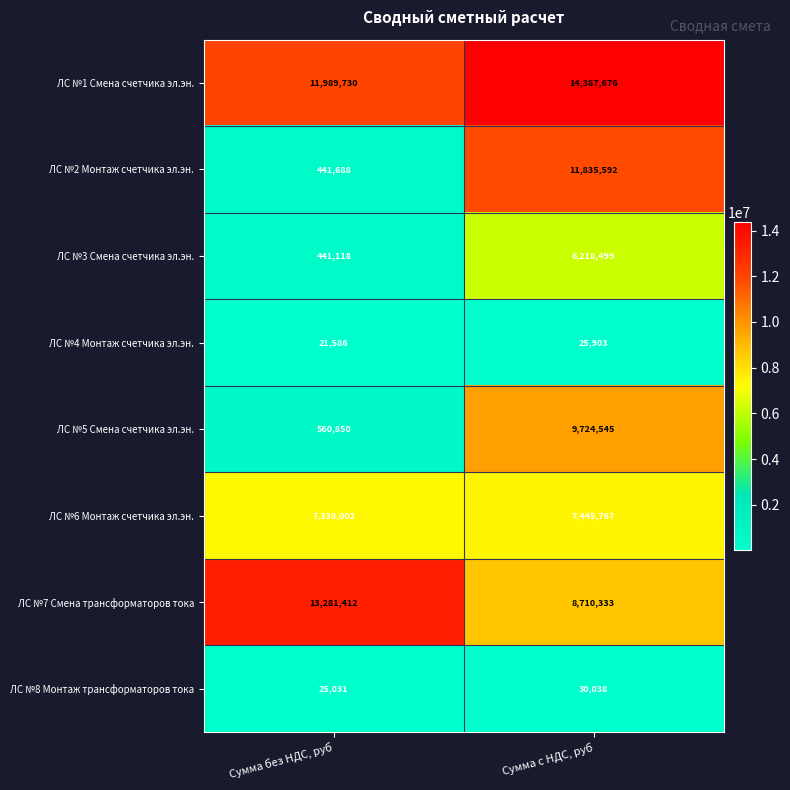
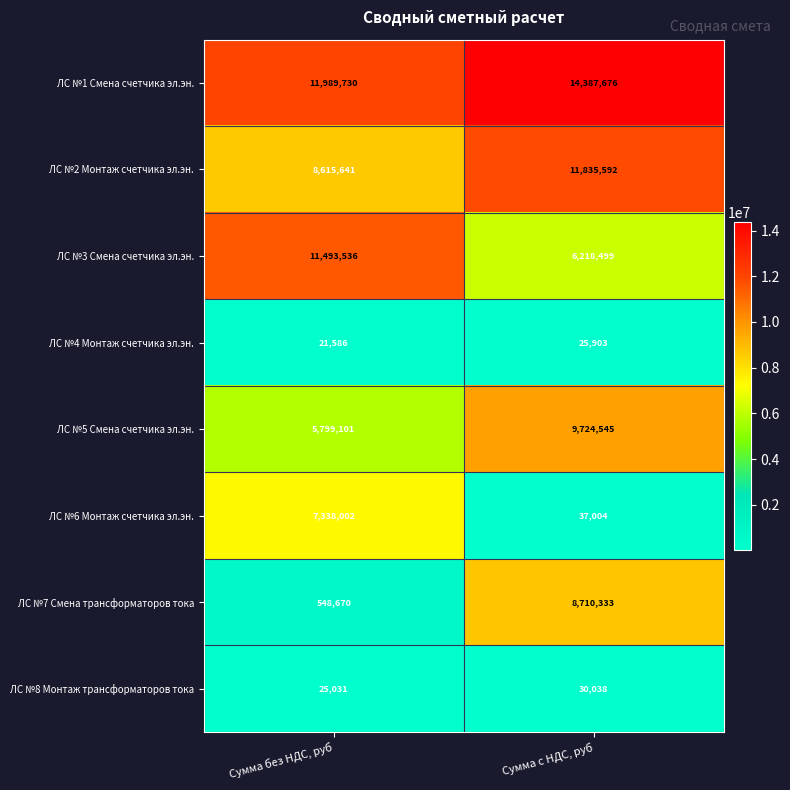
  {
    "ЛС №1 Смена счетчика эл.эн.": {
      "Сумма без НДС, руб": "11,989,730",
      "Сумма с НДС, руб": "14,387,676"
    },
    "ЛС №2 Монтаж счетчика эл.эн.": {
-     "Сумма без НДС, руб": "441,688",
+     "Сумма без НДС, руб": "8,615,641",
      "Сумма с НДС, руб": "11,835,592"
    },
    "ЛС №3 Смена счетчика эл.эн.": {
-     "Сумма без НДС, руб": "441,118",
+     "Сумма без НДС, руб": "11,493,536",
      "Сумма с НДС, руб": "6,218,499"
    },
    "ЛС №4 Монтаж счетчика эл.эн.": {
      "Сумма без НДС, руб": "21,586",
      "Сумма с НДС, руб": "25,903"
    },
    "ЛС №5 Смена счетчика эл.эн.": {
-     "Сумма без НДС, руб": "560,850",
+     "Сумма без НДС, руб": "5,799,101",
      "Сумма с НДС, руб": "9,724,545"
    },
    "ЛС №6 Монтаж счетчика эл.эн.": {
      "Сумма без НДС, руб": "7,338,002",
-     "Сумма с НДС, руб": "7,445,767"
+     "Сумма с НДС, руб": "37,004"
    },
    "ЛС №7 Смена трансформаторов тока": {
-     "Сумма без НДС, руб": "13,281,412",
+     "Сумма без НДС, руб": "548,670",
      "Сумма с НДС, руб": "8,710,333"
    },
    "ЛС №8 Монтаж трансформаторов тока": {
      "Сумма без НДС, руб": "25,031",
      "Сумма с НДС, руб": "30,038"
    }
  }
